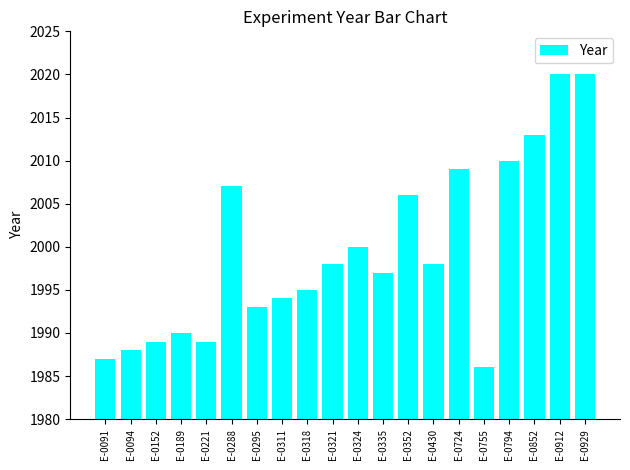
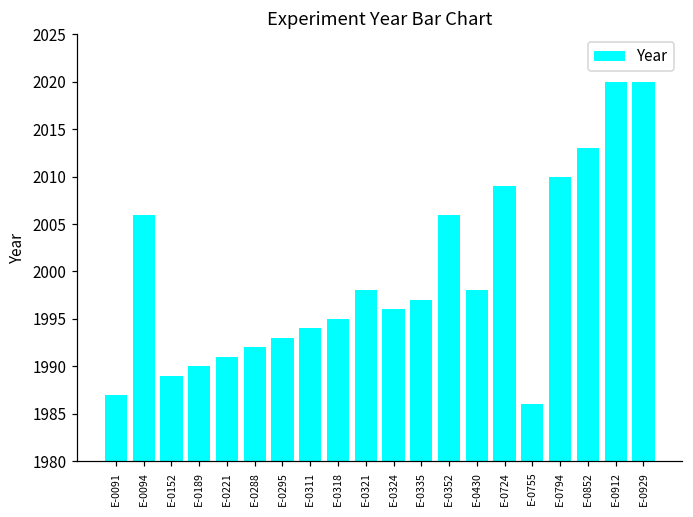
  {
    "E-0091": 1987,
-   "E-0094": 1988,
+   "E-0094": 2006,
    "E-0152": 1989,
    "E-0189": 1990,
-   "E-0221": 1989,
-   "E-0288": 2007,
+   "E-0221": 1991,
+   "E-0288": 1992,
    "E-0295": 1993,
    "E-0311": 1994,
    "E-0318": 1995,
    "E-0321": 1998,
-   "E-0324": 2000,
+   "E-0324": 1996,
    "E-0335": 1997,
    "E-0352": 2006,
    "E-0430": 1998,
    "E-0724": 2009,
    "E-0755": 1986,
    "E-0794": 2010,
    "E-0852": 2013,
    "E-0912": 2020,
    "E-0929": 2020
  }
